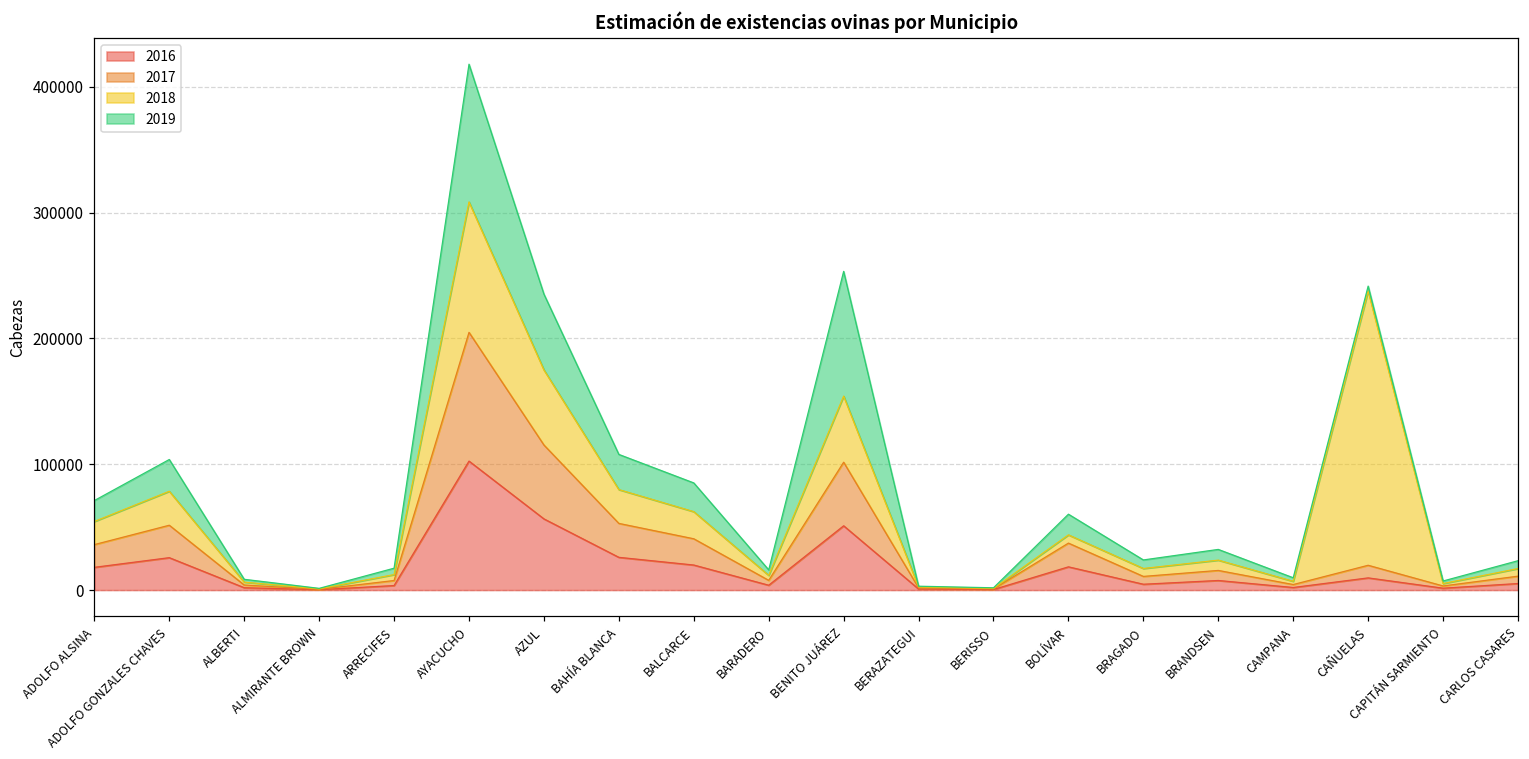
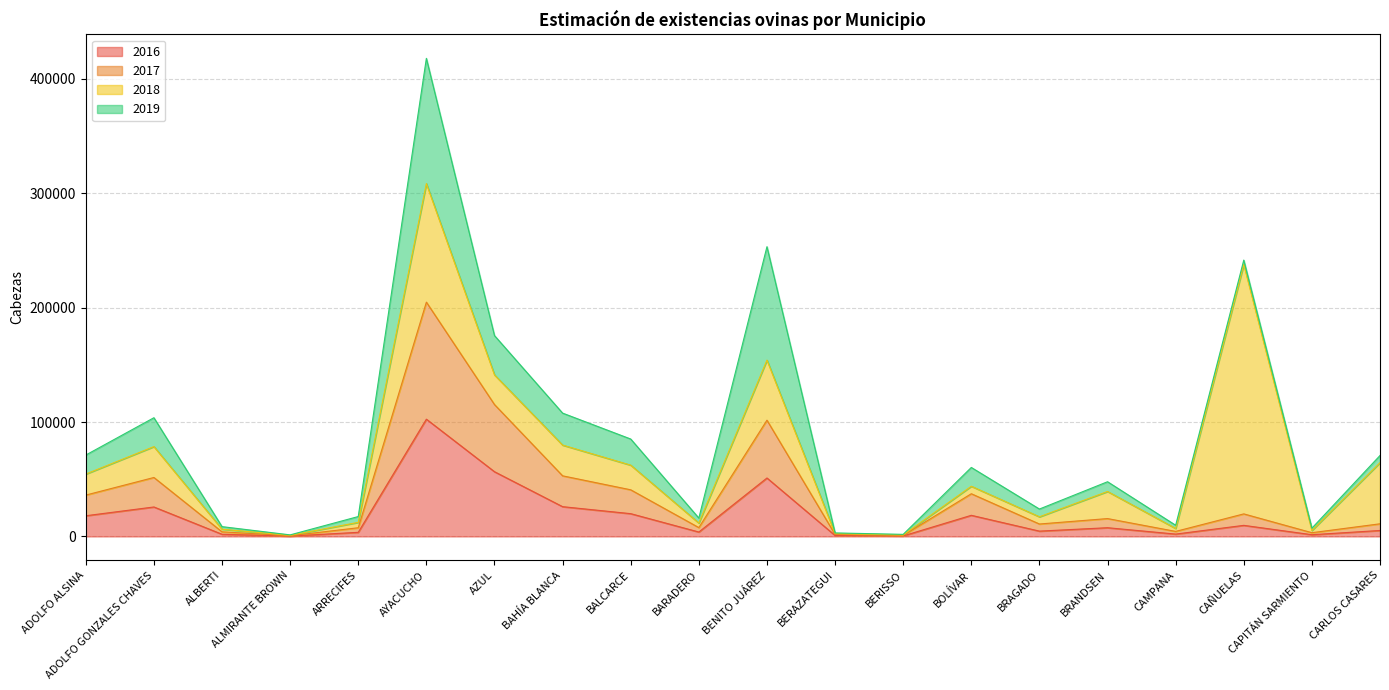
  {
    "2018": {
      "ADOLFO ALSINA": 18000,
      "ADOLFO GONZALES CHAVES": 27000,
      "ALBERTI": 2000,
      "ARRECIFES": 5000,
      "AYACUCHO": 104000,
-     "AZUL": 60000,
+     "AZUL": 26000,
      "BAHÍA BLANCA": 27000,
      "BALCARCE": 22000,
      "BARADERO": 4000,
      "BENITO JUÁREZ": 53000,
      "BOLÍVAR": 7000,
      "BRAGADO": 6000,
-     "BRANDSEN": 8000,
+     "BRANDSEN": 24000,
      "CAMPANA": 3000,
      "CAÑUELAS": 218000,
-     "CARLOS CASARES": 6000
+     "CARLOS CASARES": 53000
    },
    "2019": {
      "ADOLFO ALSINA": 17000,
      "ADOLFO GONZALES CHAVES": 25000,
      "ALBERTI": 2000,
      "ARRECIFES": 5000,
      "AYACUCHO": 109000,
-     "AZUL": 60000,
+     "AZUL": 34000,
      "BAHÍA BLANCA": 28000,
      "BALCARCE": 23000,
      "BARADERO": 4000,
      "BENITO JUÁREZ": 99000,
      "BOLÍVAR": 16000,
      "BRAGADO": 7000,
      "BRANDSEN": 9000,
      "CAMPANA": 3000,
      "CAÑUELAS": 4000,
      "CARLOS CASARES": 6000
    }
  }
